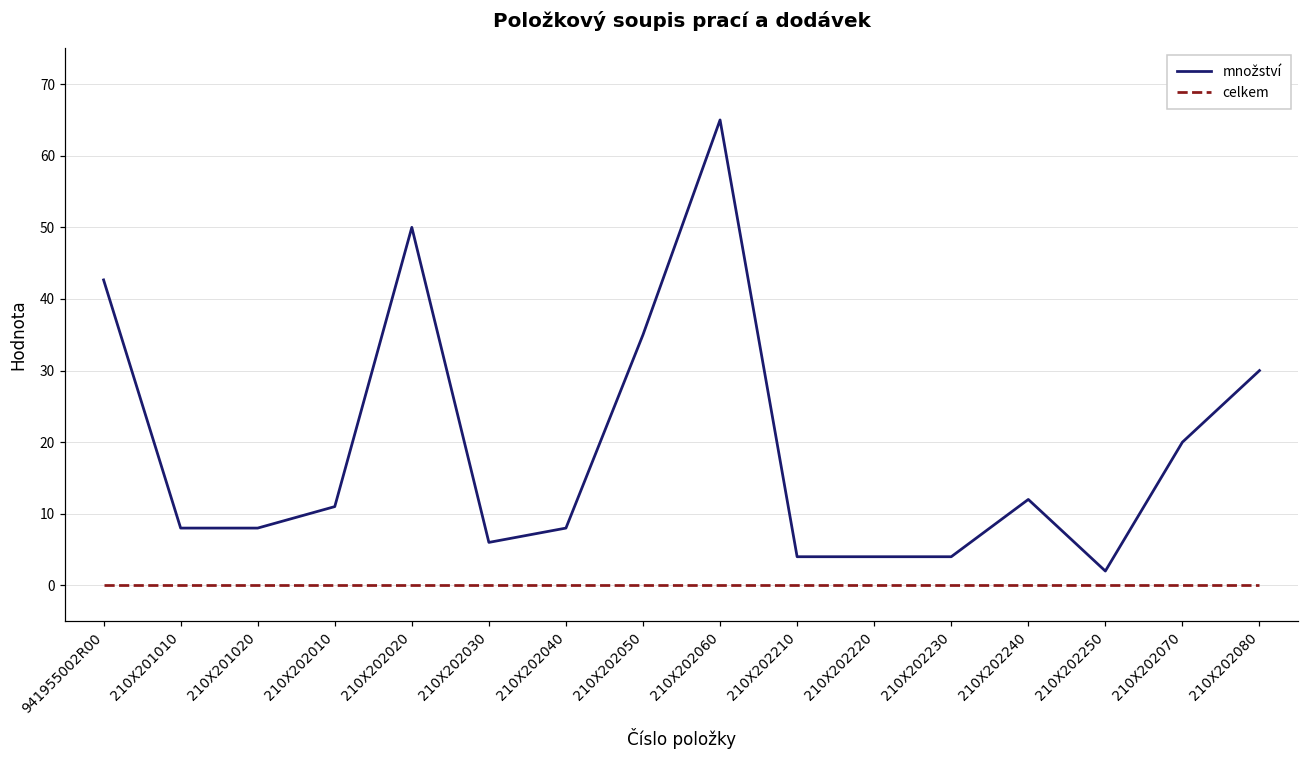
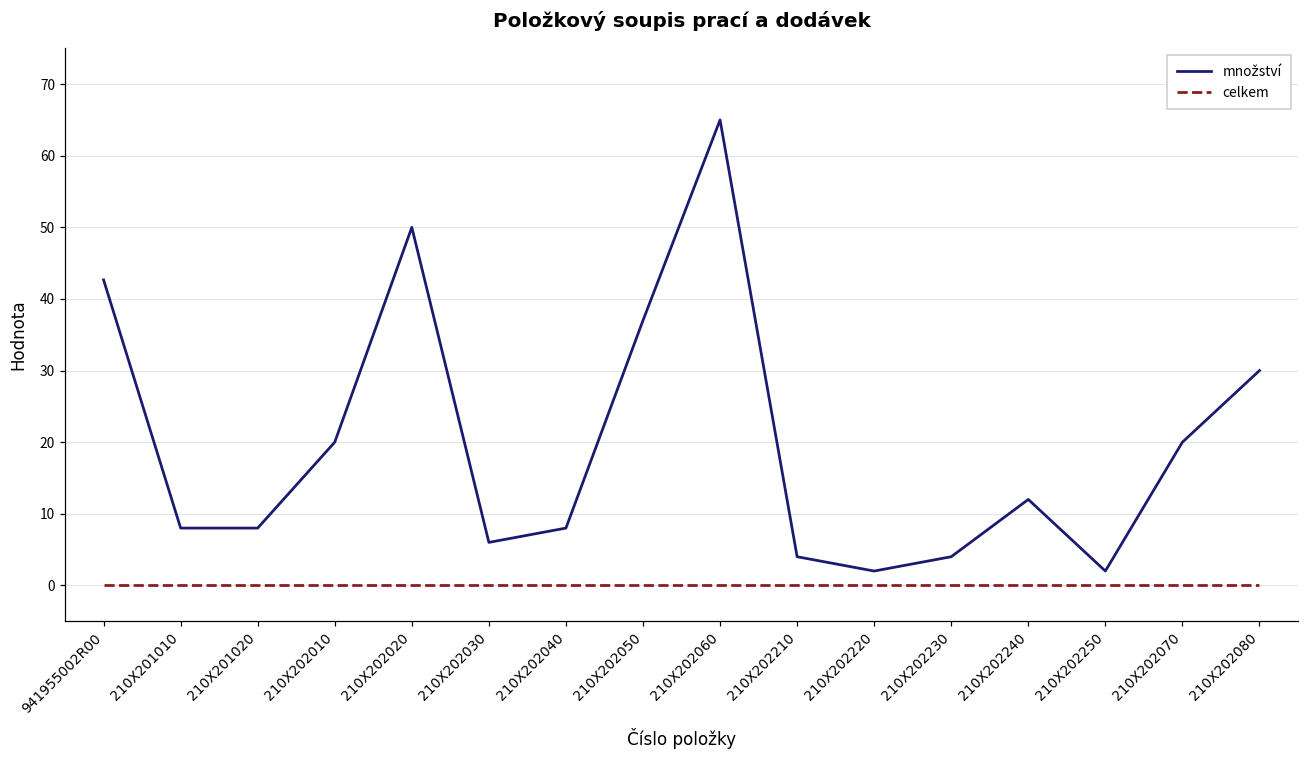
  {
    "množství": {
      "941955002R00": 43,
      "210X201010": 8,
      "210X201020": 8,
-     "210X202010": 11,
+     "210X202010": 20,
      "210X202020": 50,
      "210X202030": 6,
      "210X202040": 8,
-     "210X202050": 35,
+     "210X202050": 37,
      "210X202060": 65,
      "210X202210": 4,
-     "210X202220": 4,
+     "210X202220": 2,
      "210X202230": 4,
      "210X202240": 12,
      "210X202250": 2,
      "210X202070": 20,
      "210X202080": 30
    },
    "celkem": {
      "941955002R00": 0,
      "210X201010": 0,
      "210X201020": 0,
      "210X202010": 0,
      "210X202020": 0,
      "210X202030": 0,
      "210X202040": 0,
      "210X202050": 0,
      "210X202060": 0,
      "210X202210": 0,
      "210X202220": 0,
      "210X202230": 0,
      "210X202240": 0,
      "210X202250": 0,
      "210X202070": 0,
      "210X202080": 0
    }
  }
